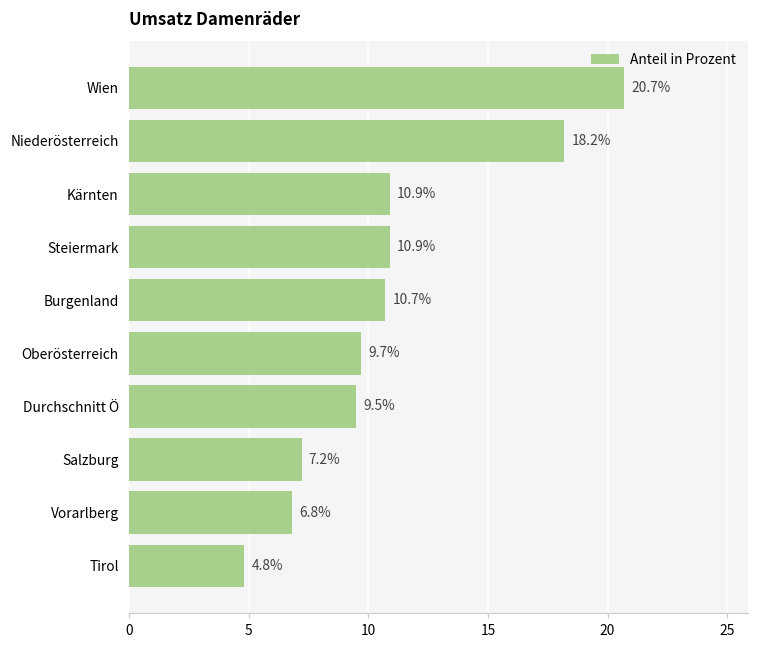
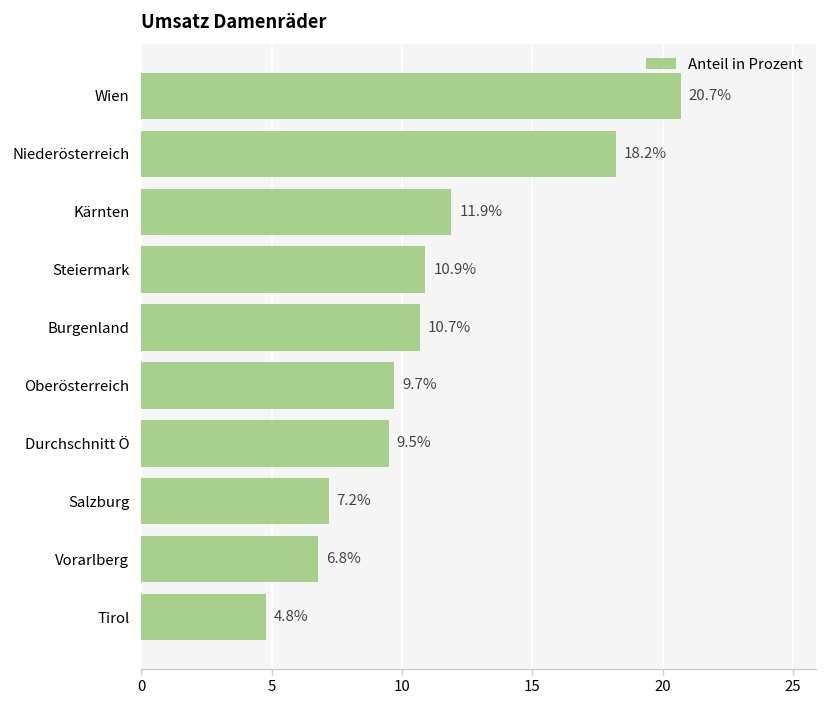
  {
    "Wien": "20.7%",
    "Niederösterreich": "18.2%",
-   "Kärnten": "10.9%",
+   "Kärnten": "11.9%",
    "Steiermark": "10.9%",
    "Burgenland": "10.7%",
    "Oberösterreich": "9.7%",
    "Durchschnitt Ö": "9.5%",
    "Salzburg": "7.2%",
    "Vorarlberg": "6.8%",
    "Tirol": "4.8%"
  }
